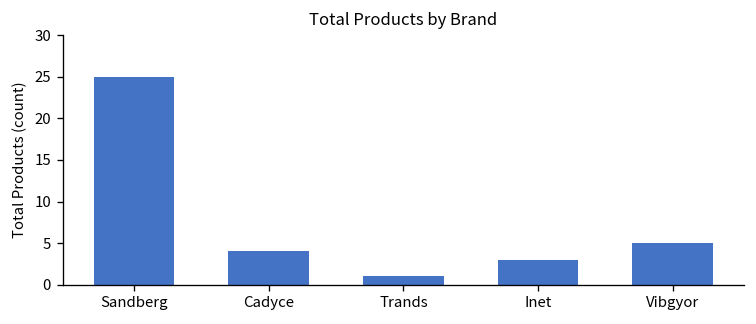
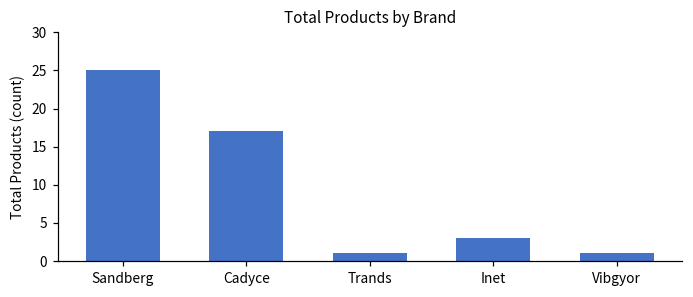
  {
    "Sandberg": 25,
-   "Cadyce": 4,
+   "Cadyce": 17,
    "Trands": 1,
    "Inet": 3,
-   "Vibgyor": 5
+   "Vibgyor": 1
  }
